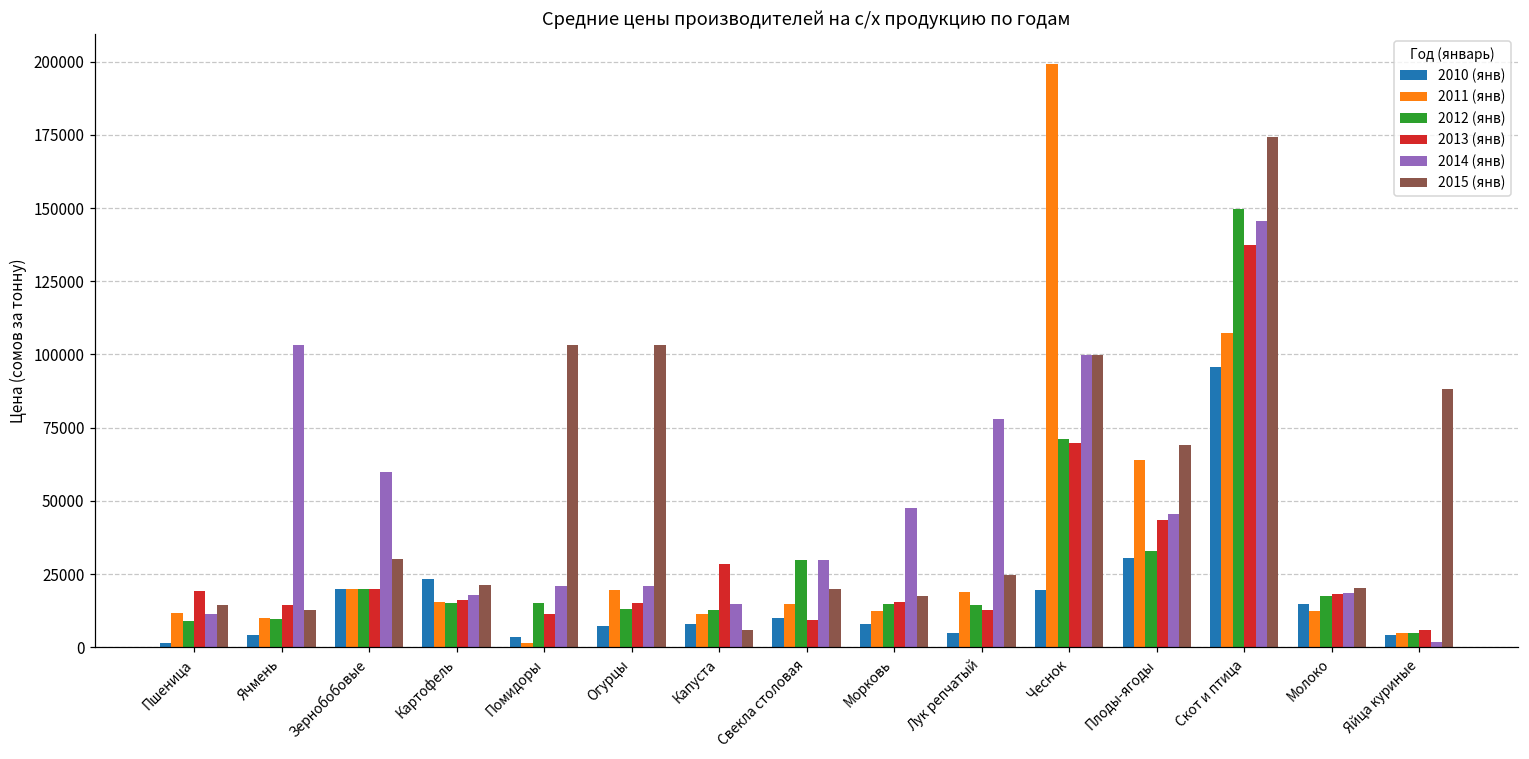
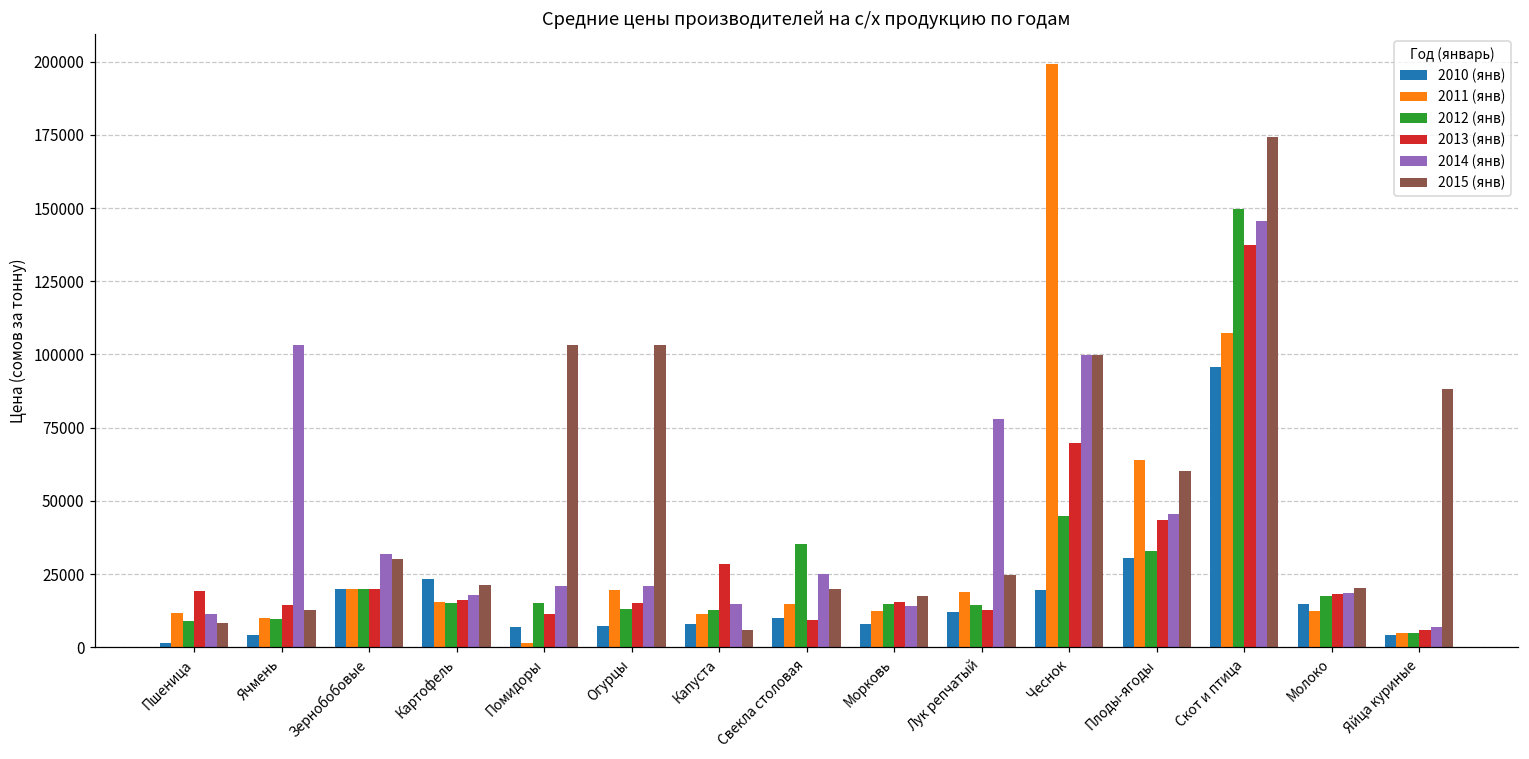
  {
    "2010 (янв)": {
      "Пшеница": 2000,
      "Ячмень": 4000,
      "Зернобобовые": 20000,
      "Картофель": 23000,
-     "Помидоры": 3000,
+     "Помидоры": 7000,
      "Огурцы": 7000,
      "Капуста": 8000,
      "Свекла столовая": 10000,
      "Морковь": 8000,
-     "Лук репчатый": 5000,
+     "Лук репчатый": 12000,
      "Чеснок": 20000,
      "Плоды-ягоды": 31000,
      "Скот и птица": 96000,
      "Молоко": 15000,
      "Яйца куриные": 4000
    },
    "2011 (янв)": {
      "Пшеница": 12000,
      "Ячмень": 10000,
      "Зернобобовые": 20000,
      "Картофель": 15000,
      "Помидоры": 2000,
      "Огурцы": 19000,
      "Капуста": 11000,
      "Свекла столовая": 15000,
      "Морковь": 12000,
      "Лук репчатый": 19000,
      "Чеснок": 199000,
      "Плоды-ягоды": 64000,
      "Скот и птица": 107000,
      "Молоко": 12000,
      "Яйца куриные": 5000
    },
    "2012 (янв)": {
      "Пшеница": 9000,
      "Ячмень": 10000,
      "Зернобобовые": 20000,
      "Картофель": 15000,
      "Помидоры": 15000,
      "Огурцы": 13000,
      "Капуста": 13000,
-     "Свекла столовая": 30000,
+     "Свекла столовая": 35000,
      "Морковь": 15000,
      "Лук репчатый": 14000,
-     "Чеснок": 71000,
+     "Чеснок": 45000,
      "Плоды-ягоды": 33000,
      "Скот и птица": 150000,
      "Молоко": 17000,
      "Яйца куриные": 5000
    },
    "2013 (янв)": {
      "Пшеница": 19000,
      "Ячмень": 14000,
      "Зернобобовые": 20000,
      "Картофель": 16000,
      "Помидоры": 11000,
      "Огурцы": 15000,
      "Капуста": 29000,
      "Свекла столовая": 9000,
      "Морковь": 16000,
      "Лук репчатый": 13000,
      "Чеснок": 70000,
      "Плоды-ягоды": 44000,
      "Скот и птица": 138000,
      "Молоко": 18000,
      "Яйца куриные": 6000
    },
    "2014 (янв)": {
      "Пшеница": 11000,
      "Ячмень": 103000,
-     "Зернобобовые": 60000,
+     "Зернобобовые": 32000,
      "Картофель": 18000,
      "Помидоры": 21000,
      "Огурцы": 21000,
      "Капуста": 15000,
-     "Свекла столовая": 30000,
-     "Морковь": 47000,
+     "Свекла столовая": 25000,
+     "Морковь": 14000,
      "Лук репчатый": 78000,
      "Чеснок": 100000,
      "Плоды-ягоды": 46000,
      "Скот и птица": 146000,
      "Молоко": 18000,
-     "Яйца куриные": 2000
+     "Яйца куриные": 7000
    },
    "2015 (янв)": {
-     "Пшеница": 14000,
+     "Пшеница": 8000,
      "Ячмень": 13000,
      "Зернобобовые": 30000,
      "Картофель": 21000,
      "Помидоры": 103000,
      "Огурцы": 103000,
      "Капуста": 6000,
      "Свекла столовая": 20000,
      "Морковь": 18000,
      "Лук репчатый": 25000,
      "Чеснок": 100000,
-     "Плоды-ягоды": 69000,
+     "Плоды-ягоды": 60000,
      "Скот и птица": 174000,
      "Молоко": 20000,
      "Яйца куриные": 88000
    }
  }
